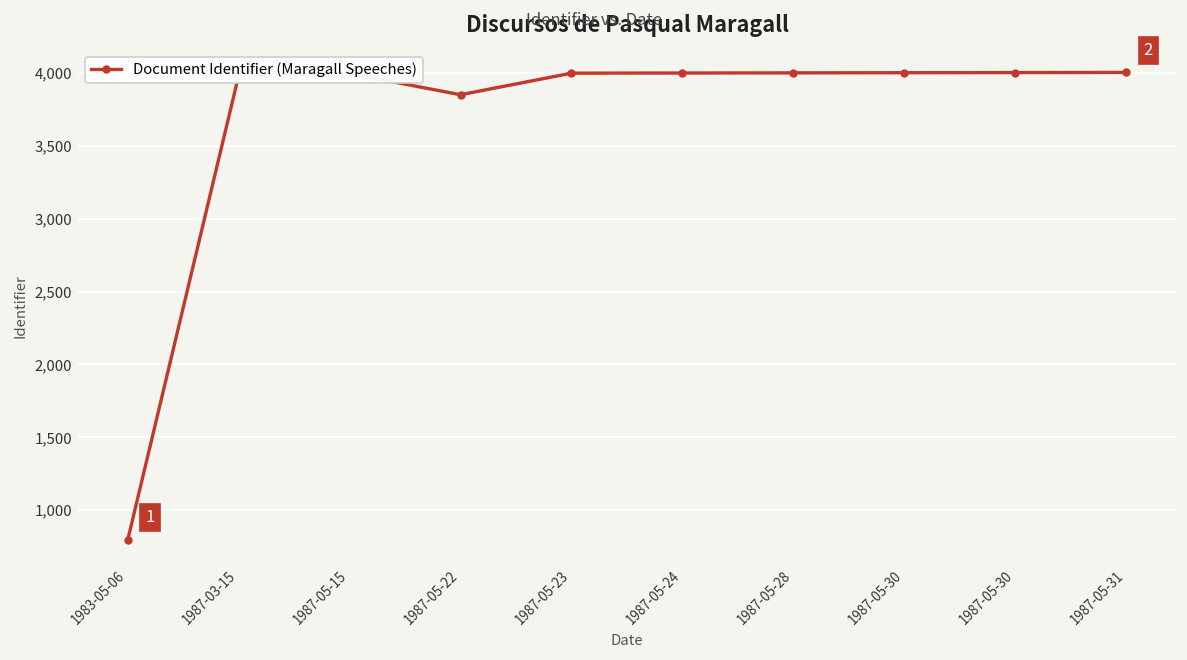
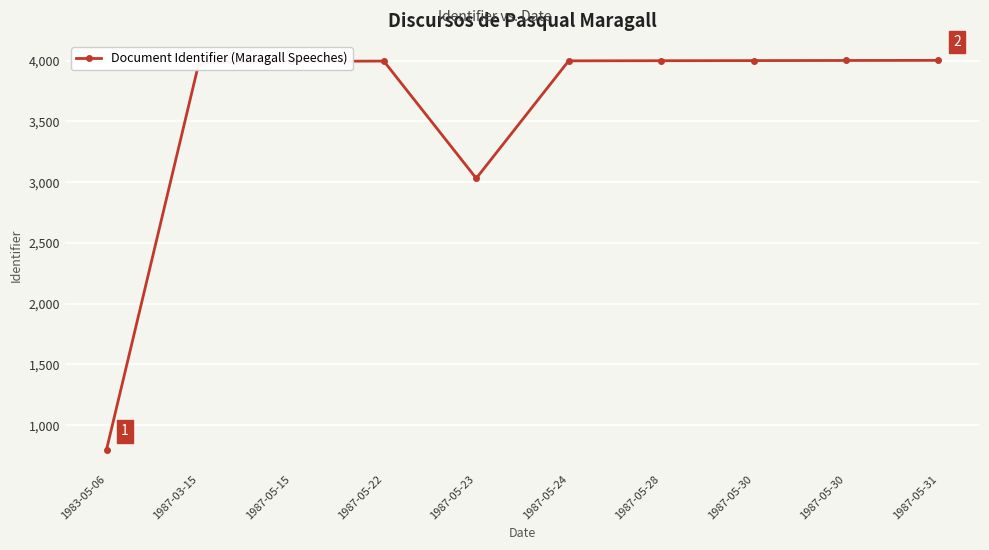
  {
-   "1987-05-22": "3,850",
-   "1987-05-23": "4,000",
+   "1987-05-22": "4,000",
+   "1987-05-23": "3,030",
    "1987-05-24": "4,000",
    "1987-05-28": "4,000"
  }
